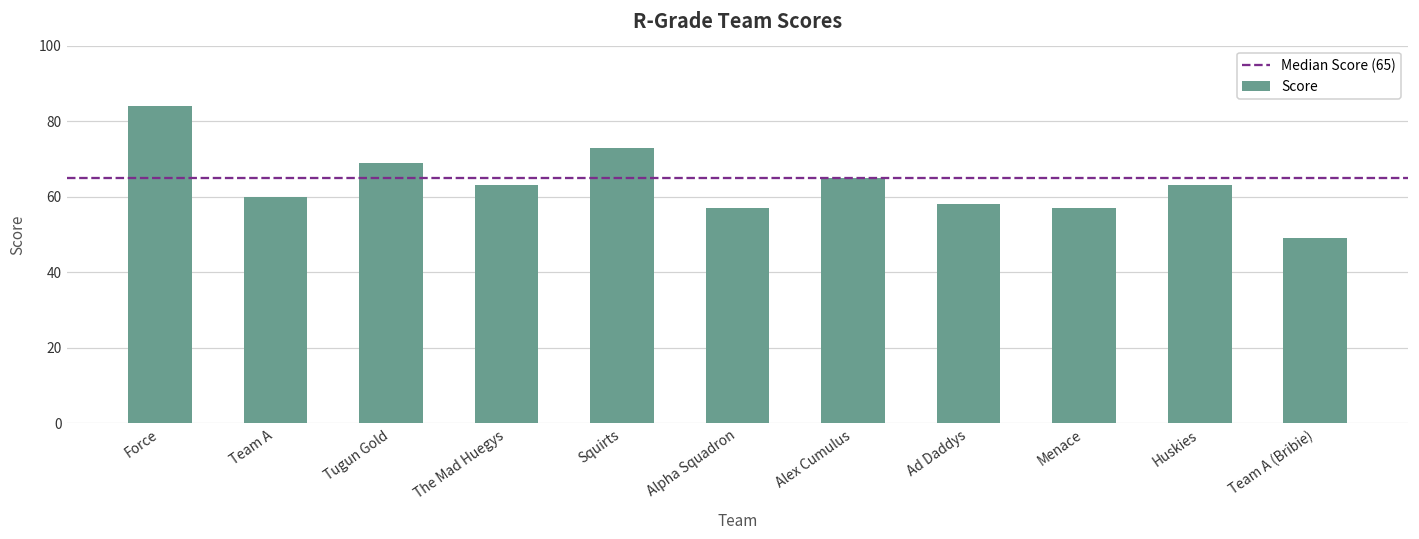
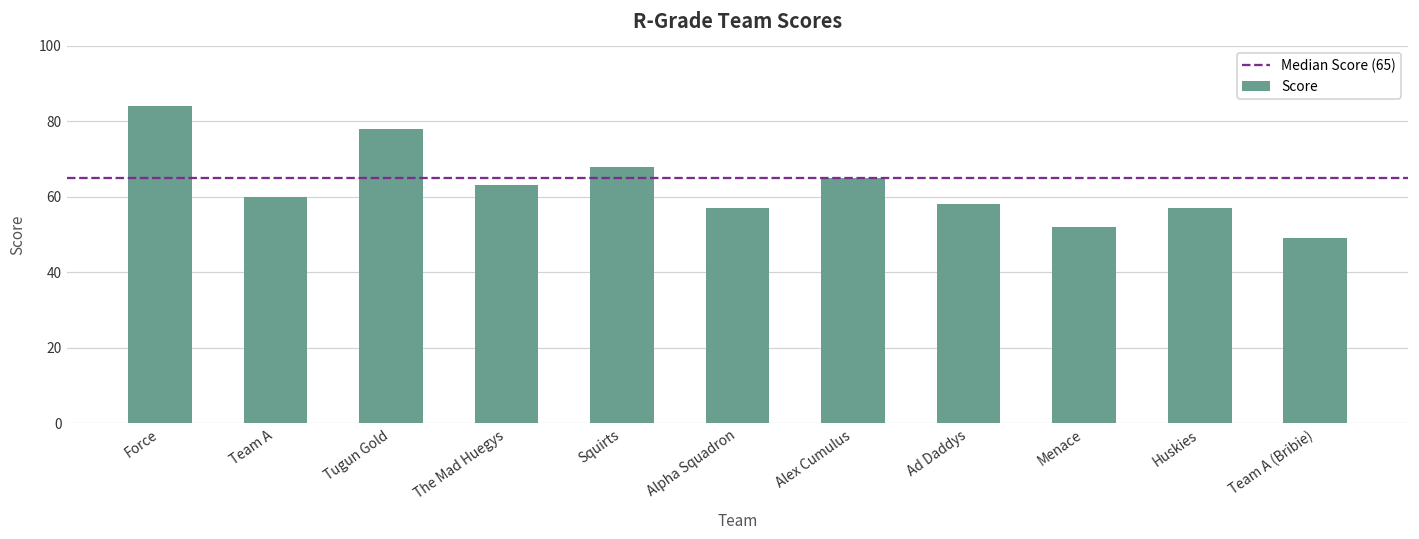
  {
    "Force": 84,
    "Team A": 60,
-   "Tugun Gold": 69,
+   "Tugun Gold": 78,
    "The Mad Huegys": 63,
-   "Squirts": 73,
+   "Squirts": 68,
    "Alpha Squadron": 57,
    "Alex Cumulus": 65,
    "Ad Daddys": 58,
-   "Menace": 57,
-   "Huskies": 63,
+   "Menace": 52,
+   "Huskies": 57,
    "Team A (Bribie)": 49
  }
